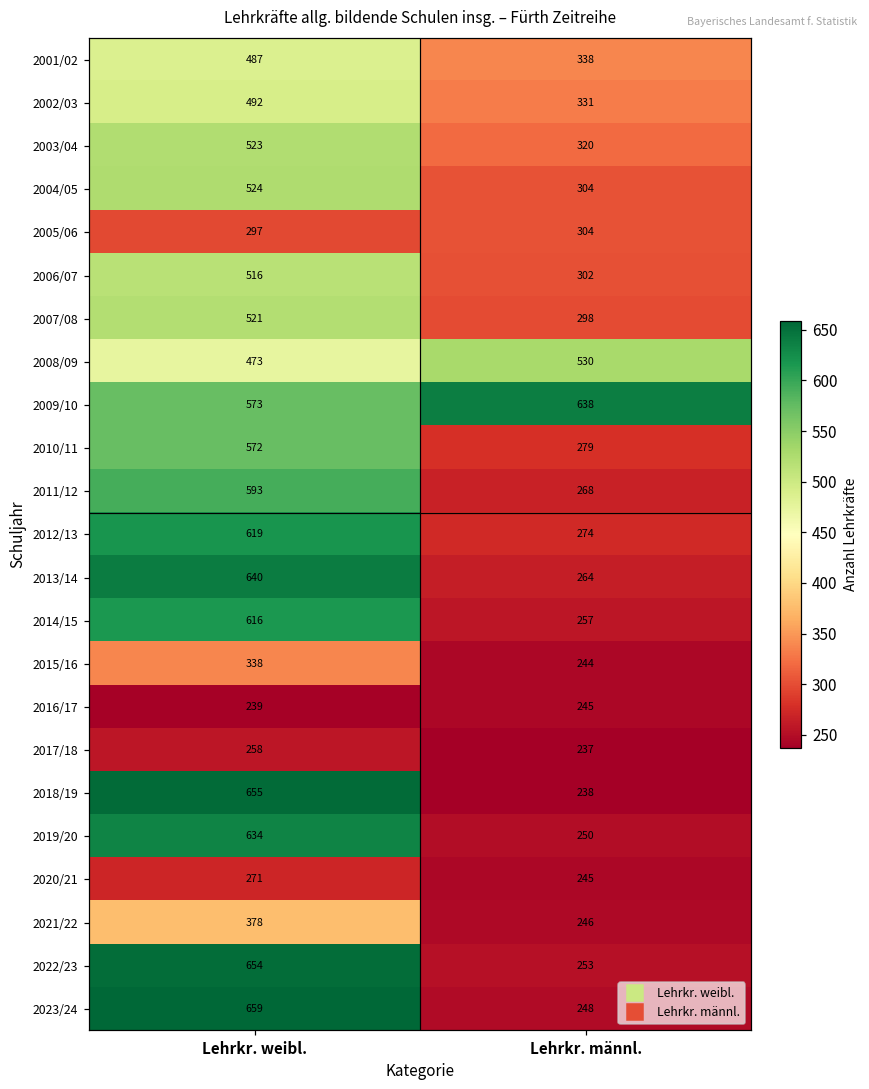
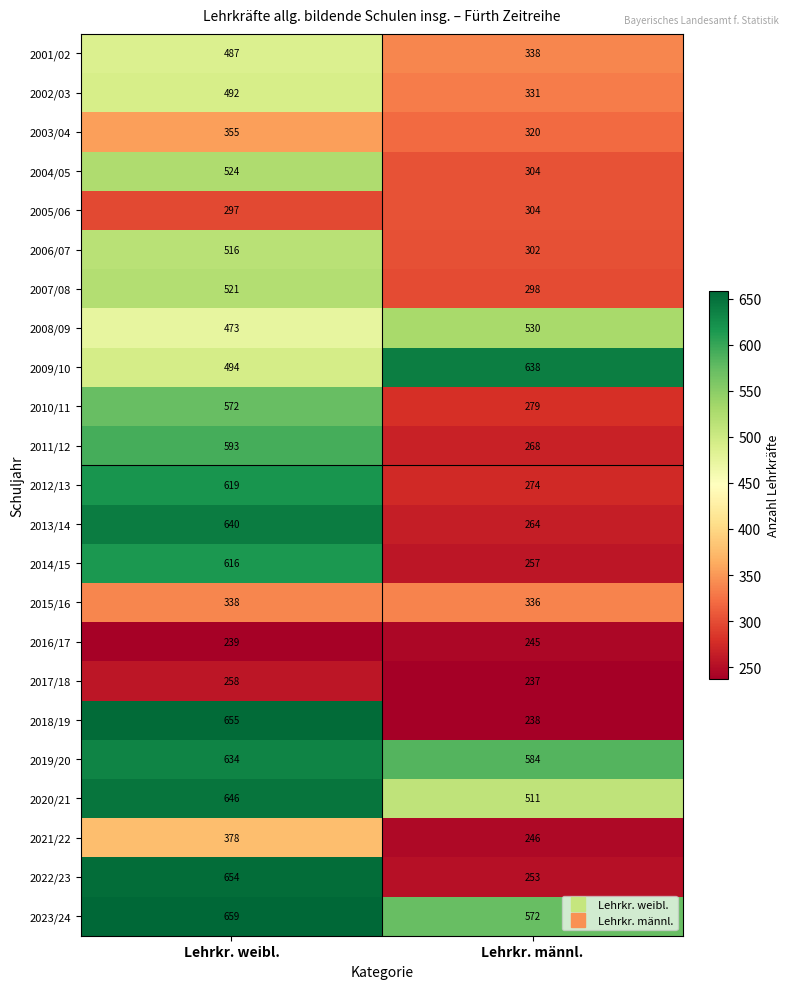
  {
    "2001/02": {
      "Lehrkr. weibl.": 487,
      "Lehrkr. männl.": 338
    },
    "2002/03": {
      "Lehrkr. weibl.": 492,
      "Lehrkr. männl.": 331
    },
    "2003/04": {
-     "Lehrkr. weibl.": 523,
+     "Lehrkr. weibl.": 355,
      "Lehrkr. männl.": 320
    },
    "2004/05": {
      "Lehrkr. weibl.": 524,
      "Lehrkr. männl.": 304
    },
    "2005/06": {
      "Lehrkr. weibl.": 297,
      "Lehrkr. männl.": 304
    },
    "2006/07": {
      "Lehrkr. weibl.": 516,
      "Lehrkr. männl.": 302
    },
    "2007/08": {
      "Lehrkr. weibl.": 521,
      "Lehrkr. männl.": 298
    },
    "2008/09": {
      "Lehrkr. weibl.": 473,
      "Lehrkr. männl.": 530
    },
    "2009/10": {
-     "Lehrkr. weibl.": 573,
+     "Lehrkr. weibl.": 494,
      "Lehrkr. männl.": 638
    },
    "2010/11": {
      "Lehrkr. weibl.": 572,
      "Lehrkr. männl.": 279
    },
    "2011/12": {
      "Lehrkr. weibl.": 593,
      "Lehrkr. männl.": 268
    },
    "2012/13": {
      "Lehrkr. weibl.": 619,
      "Lehrkr. männl.": 274
    },
    "2013/14": {
      "Lehrkr. weibl.": 640,
      "Lehrkr. männl.": 264
    },
    "2014/15": {
      "Lehrkr. weibl.": 616,
      "Lehrkr. männl.": 257
    },
    "2015/16": {
      "Lehrkr. weibl.": 338,
-     "Lehrkr. männl.": 244
+     "Lehrkr. männl.": 336
    },
    "2016/17": {
      "Lehrkr. weibl.": 239,
      "Lehrkr. männl.": 245
    },
    "2017/18": {
      "Lehrkr. weibl.": 258,
      "Lehrkr. männl.": 237
    },
    "2018/19": {
      "Lehrkr. weibl.": 655,
      "Lehrkr. männl.": 238
    },
    "2019/20": {
      "Lehrkr. weibl.": 634,
-     "Lehrkr. männl.": 250
+     "Lehrkr. männl.": 584
    },
    "2020/21": {
-     "Lehrkr. weibl.": 271,
-     "Lehrkr. männl.": 245
+     "Lehrkr. weibl.": 646,
+     "Lehrkr. männl.": 511
    },
    "2021/22": {
      "Lehrkr. weibl.": 378,
      "Lehrkr. männl.": 246
    },
    "2022/23": {
      "Lehrkr. weibl.": 654,
      "Lehrkr. männl.": 253
    },
    "2023/24": {
      "Lehrkr. weibl.": 659,
-     "Lehrkr. männl.": 248
+     "Lehrkr. männl.": 572
    }
  }
